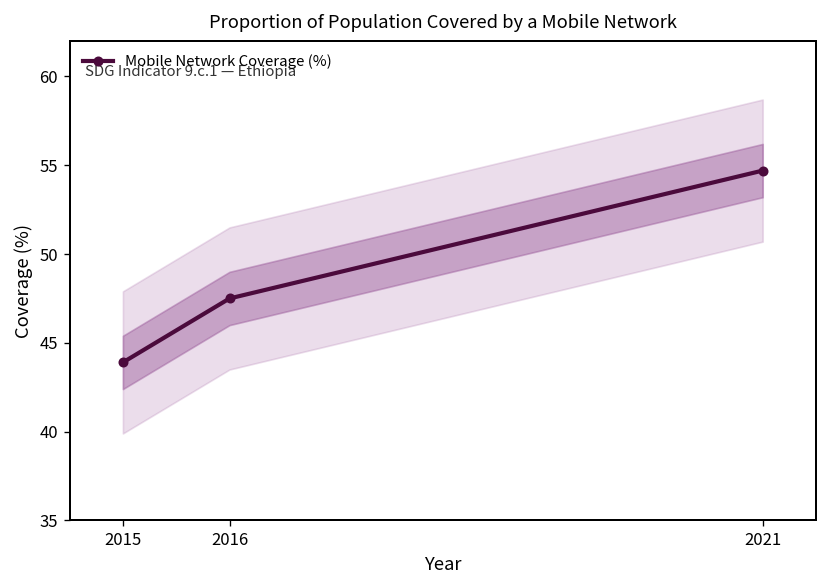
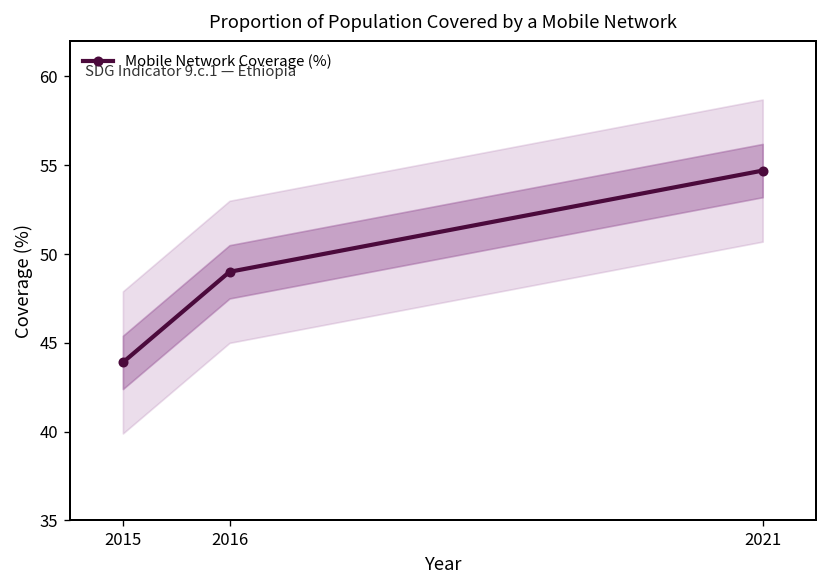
  {
    "Mobile Network Coverage (%)": {
      "2015": 43.9,
-     "2016": 47.5,
+     "2016": 49.0,
      "2021": 54.7
    }
  }
